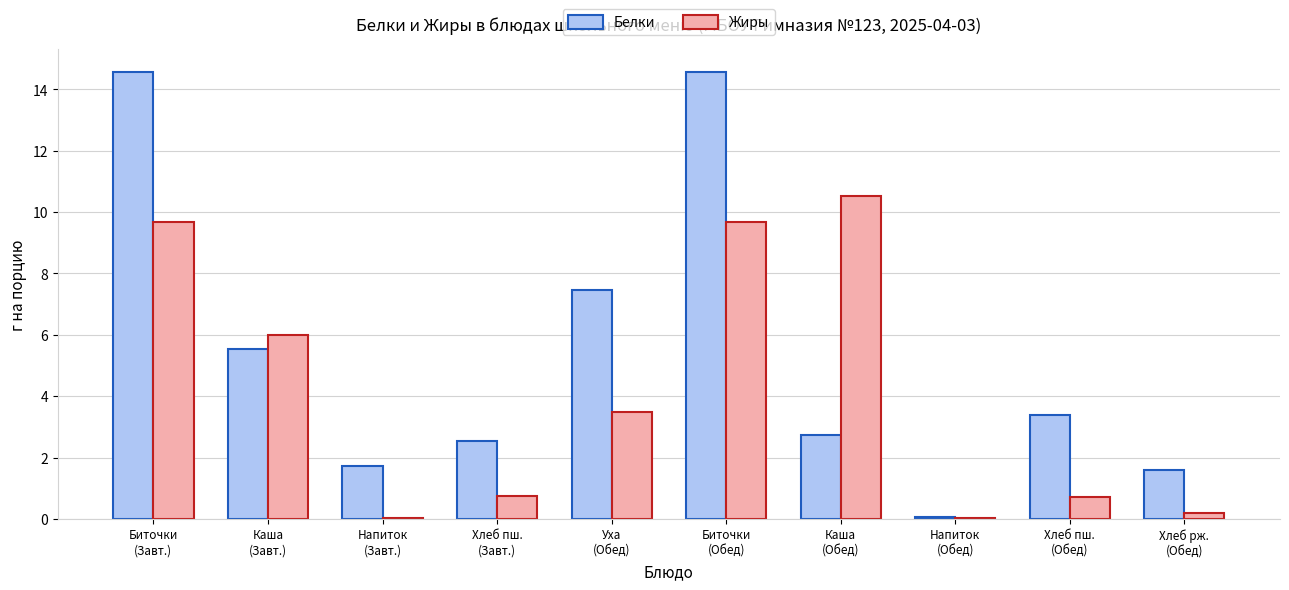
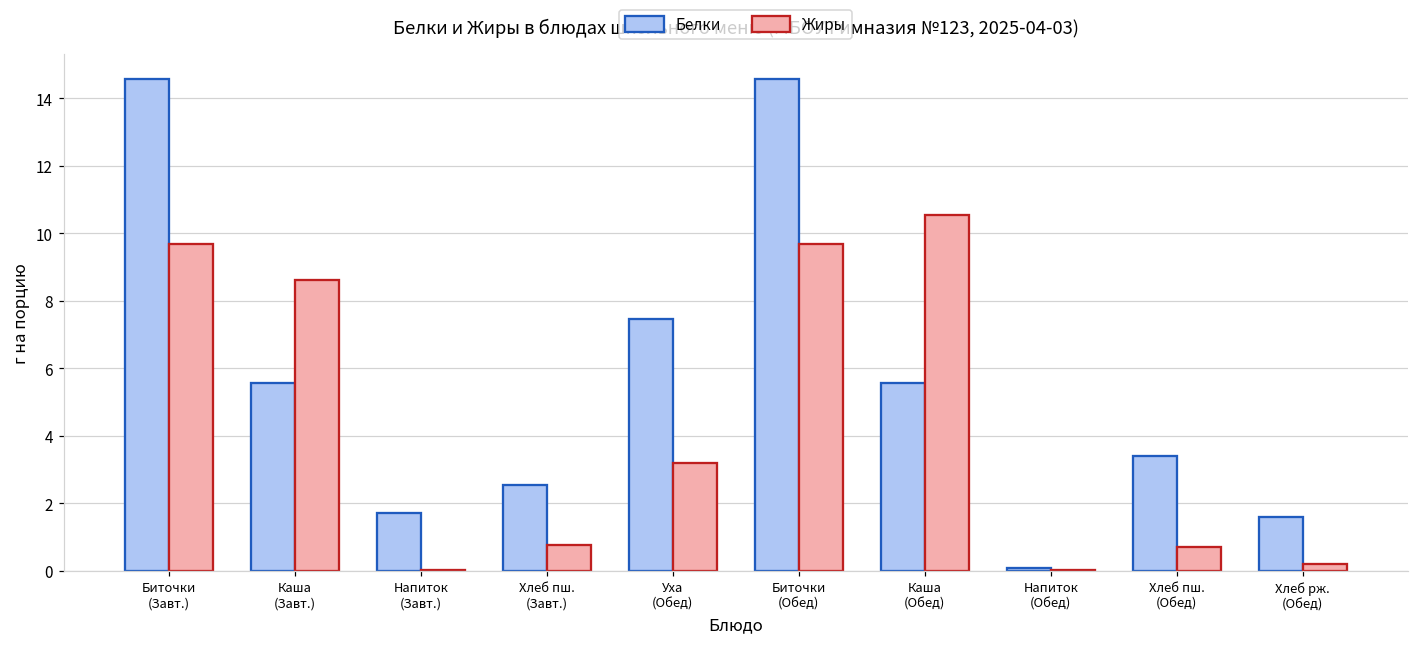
  {
    "Белки": {
      "Биточки (Завт.)": 14.6,
      "Каша (Завт.)": 5.6,
      "Напиток (Завт.)": 1.7,
      "Хлеб пш. (Завт.)": 2.6,
      "Уха (Обед)": 7.5,
      "Биточки (Обед)": 14.6,
-     "Каша (Обед)": 2.7,
+     "Каша (Обед)": 5.6,
      "Хлеб пш. (Обед)": 3.4,
      "Хлеб рж. (Обед)": 1.6
    },
    "Жиры": {
      "Биточки (Завт.)": 9.7,
-     "Каша (Завт.)": 6.0,
+     "Каша (Завт.)": 8.6,
      "Хлеб пш. (Завт.)": 0.8,
-     "Уха (Обед)": 3.5,
+     "Уха (Обед)": 3.2,
      "Биточки (Обед)": 9.7,
      "Каша (Обед)": 10.5,
      "Хлеб пш. (Обед)": 0.7,
      "Хлеб рж. (Обед)": 0.2
    }
  }
